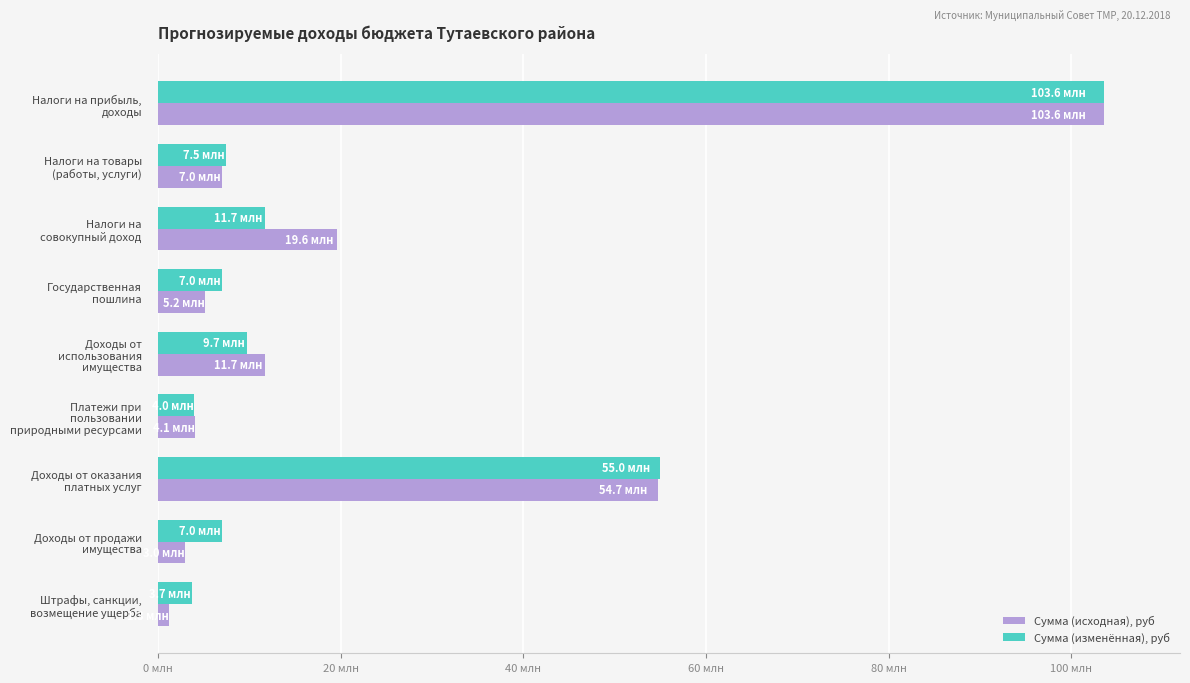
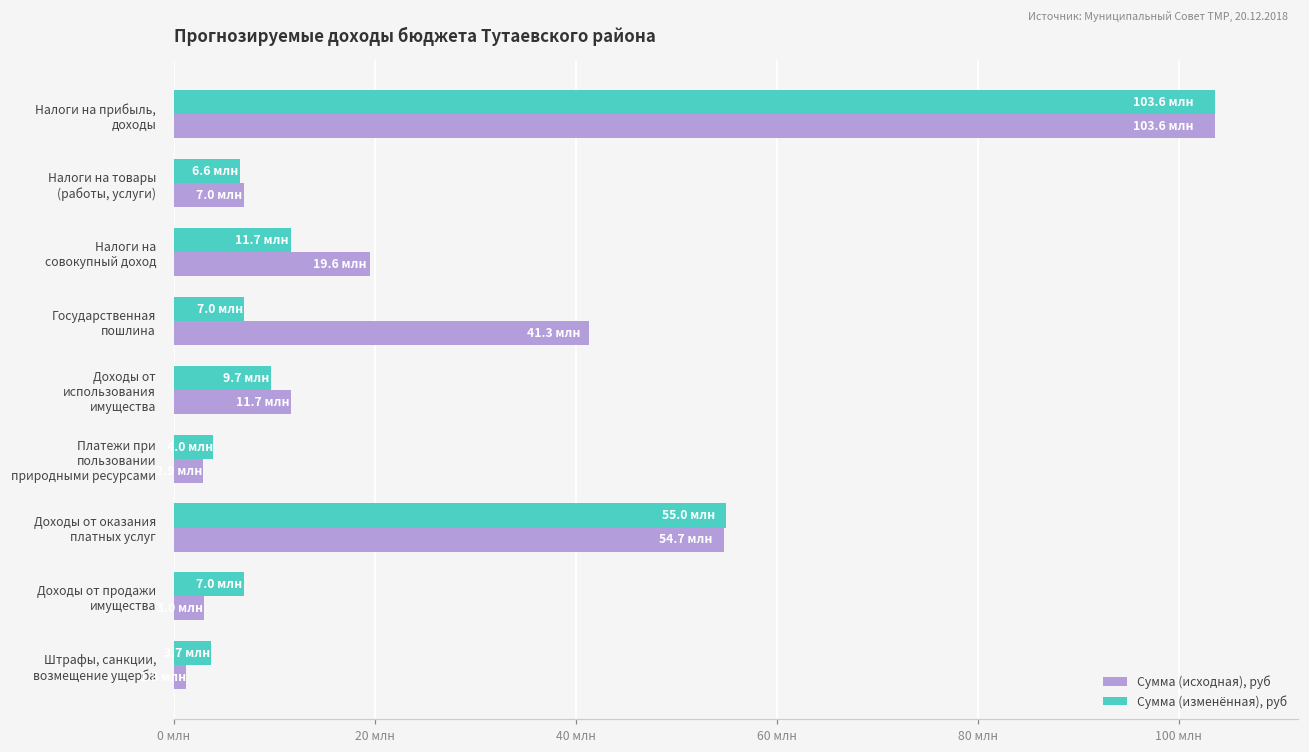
  {
    "Сумма (исходная), руб": {
-     "Государственная пошлина": 5.2,
-     "Платежи при пользовании природными ресурсами": 4.1
+     "Государственная пошлина": 41.3,
+     "Платежи при пользовании природными ресурсами": 2.9
    },
    "Сумма (изменённая), руб": {
-     "Налоги на товары (работы, услуги)": 7.5
+     "Налоги на товары (работы, услуги)": 6.6
    }
  }
